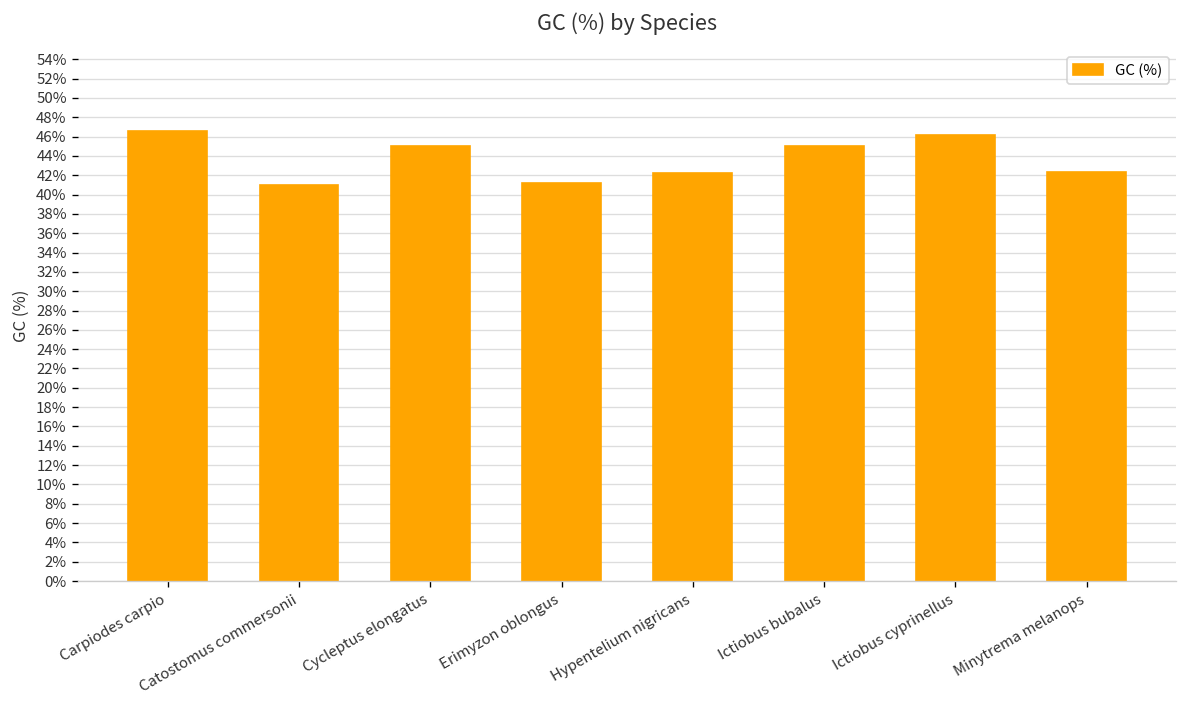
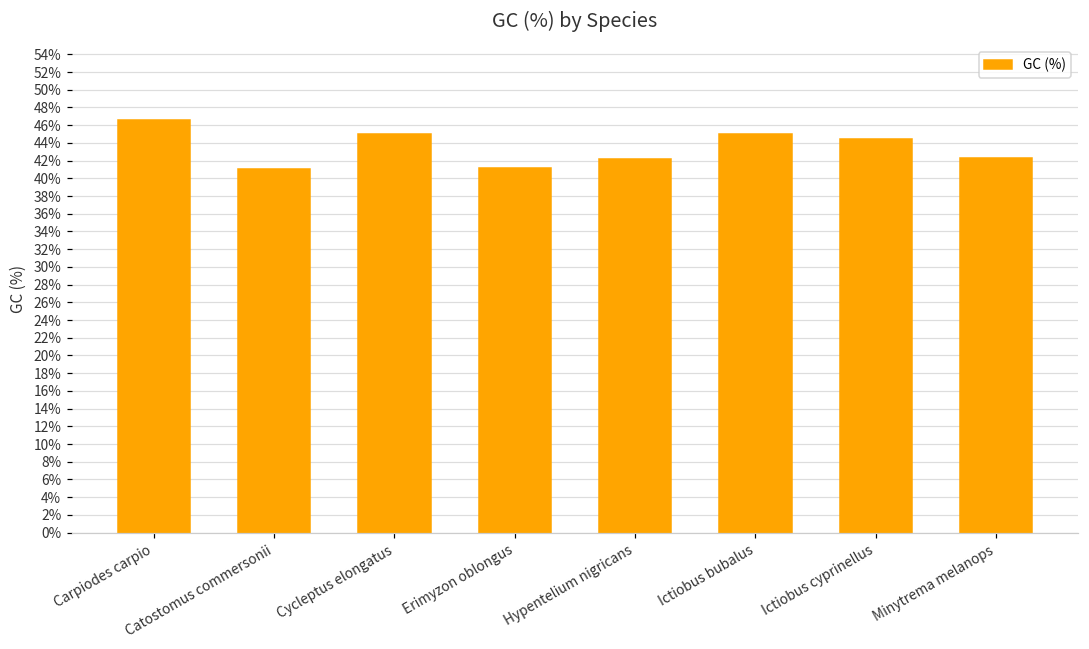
  {
    "Carpiodes carpio": "47%",
    "Catostomus commersonii": "41%",
    "Cycleptus elongatus": "45%",
    "Erimyzon oblongus": "41%",
    "Hypentelium nigricans": "42%",
    "Ictiobus bubalus": "45%",
-   "Ictiobus cyprinellus": "46%",
+   "Ictiobus cyprinellus": "44%",
    "Minytrema melanops": "42%"
  }
